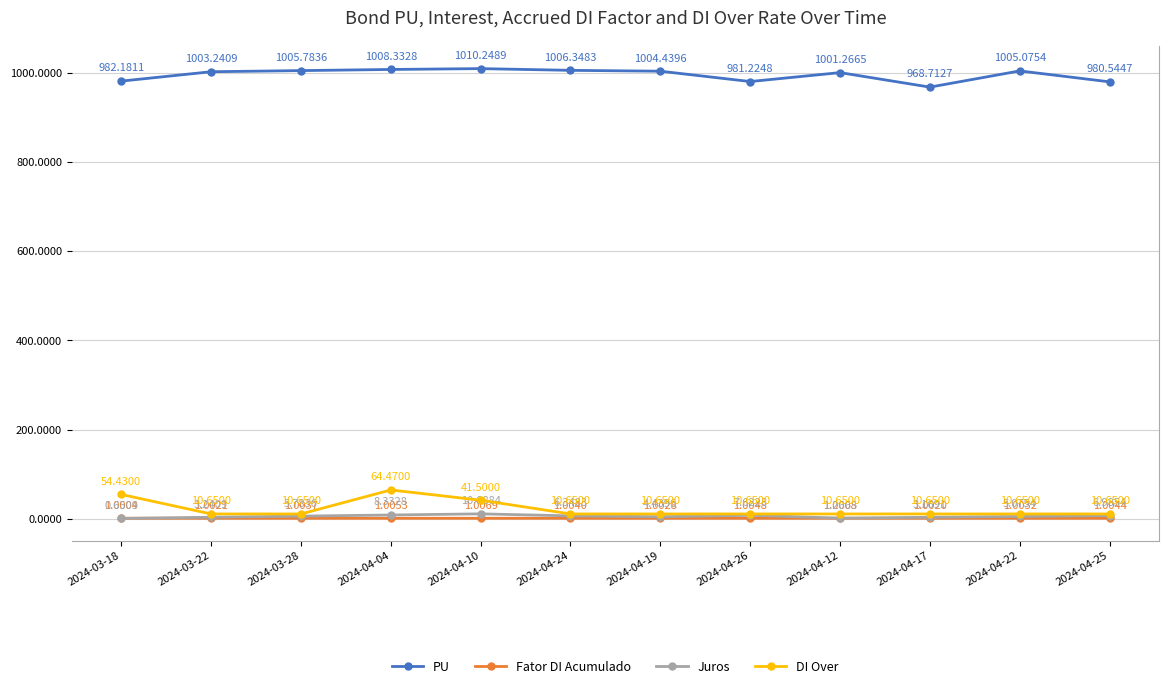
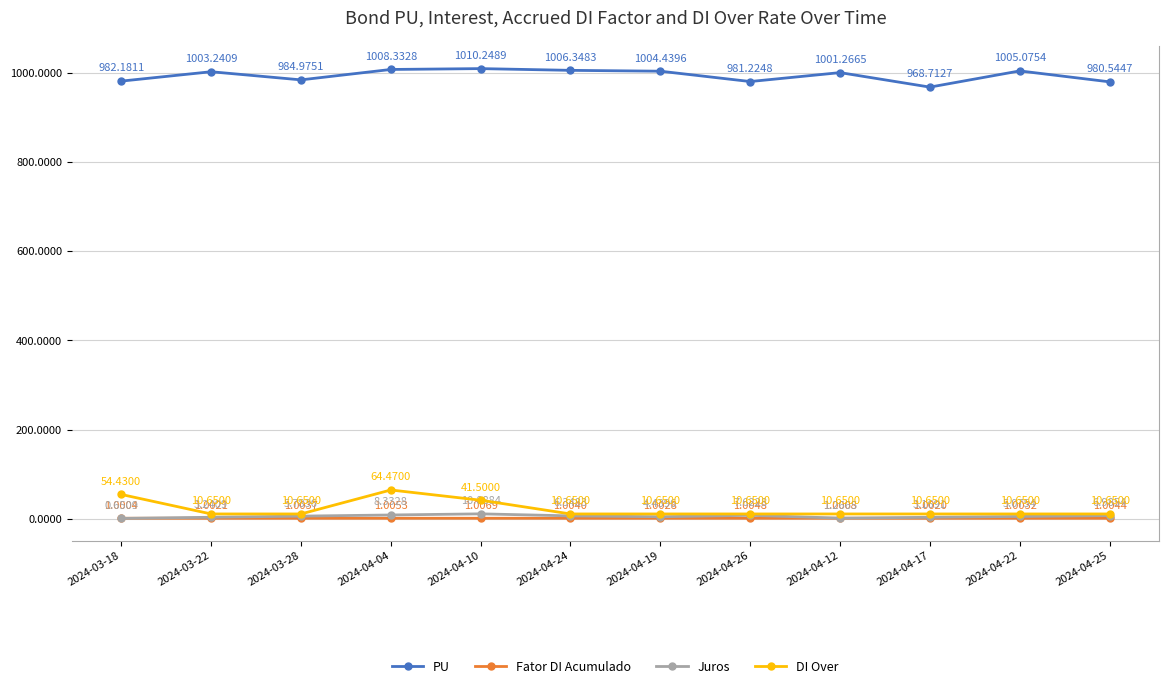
  {
    "PU": {
      "2024-03-18": 982.1811,
      "2024-03-22": 1003.2409,
-     "2024-03-28": 1005.7836,
+     "2024-03-28": 984.9751,
      "2024-04-04": 1008.3328,
      "2024-04-10": 1010.2489,
      "2024-04-24": 1006.3483,
      "2024-04-19": 1004.4396,
      "2024-04-26": 981.2248,
      "2024-04-12": 1001.2665,
      "2024-04-17": 968.7127,
      "2024-04-22": 1005.0754,
      "2024-04-25": 980.5447
    },
    "DI Over": {
      "2024-03-18": 54.4300,
      "2024-04-04": 64.4700,
      "2024-04-10": 41.5000
    }
  }
